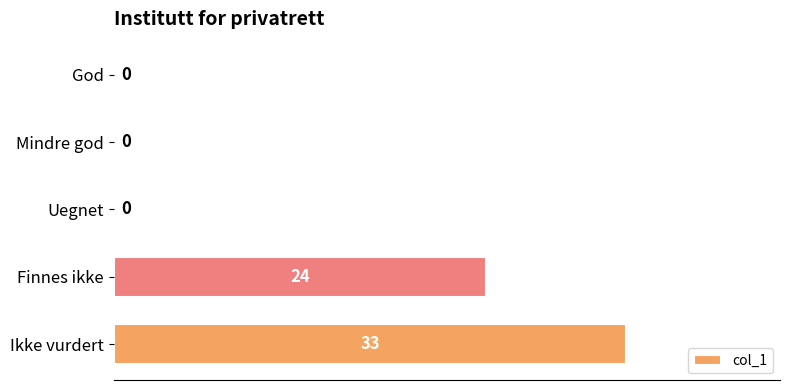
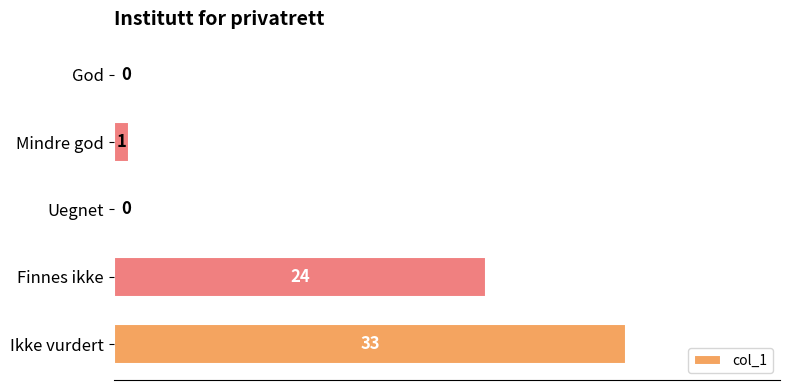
  {
    "God": 0,
-   "Mindre god": 0,
+   "Mindre god": 1,
    "Uegnet": 0,
    "Finnes ikke": 24,
    "Ikke vurdert": 33
  }
